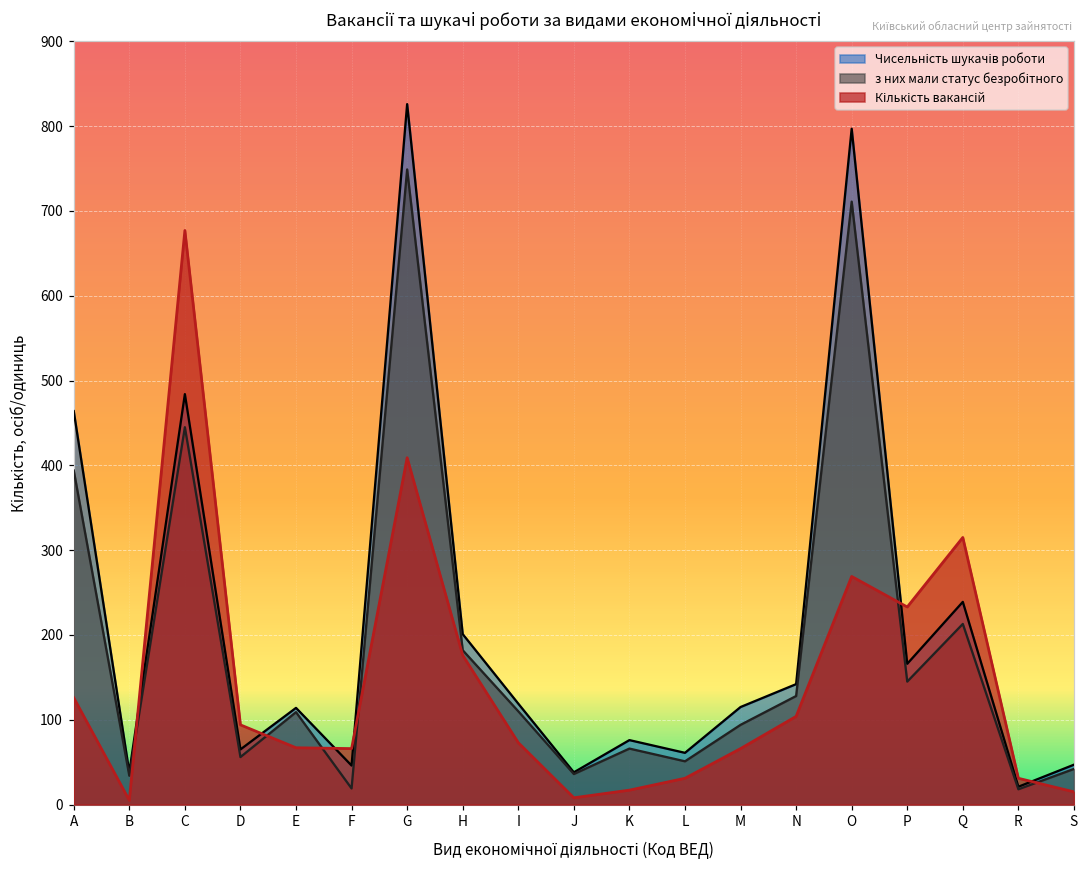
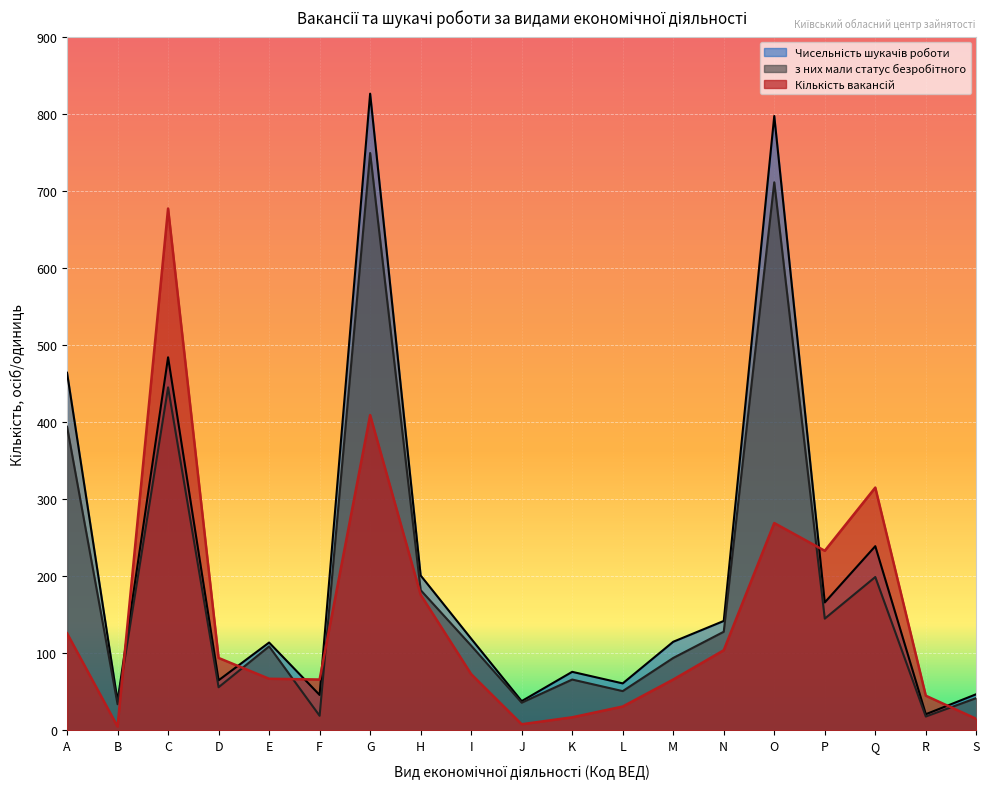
  {
    "Чисельність шукачів роботи": {
      "A": 460,
      "B": 40,
      "C": 480,
      "D": 70,
      "E": 110,
      "F": 50,
      "G": 830,
      "H": 200,
      "I": 120,
      "K": 80,
      "L": 60,
      "M": 120,
      "N": 140,
      "O": 800,
      "P": 170,
      "Q": 240,
      "S": 50
    },
    "з них мали статус безробітного": {
      "A": 390,
      "B": 30,
      "C": 450,
      "D": 60,
      "E": 110,
      "F": 20,
      "G": 750,
      "H": 180,
      "I": 110,
      "K": 70,
      "L": 50,
      "M": 90,
      "N": 130,
      "O": 710,
      "P": 150,
-     "Q": 210,
+     "Q": 200,
      "S": 40
    },
    "Кількість вакансій": {
      "A": 130,
      "B": 10,
      "C": 680,
      "D": 90,
      "E": 70,
      "F": 70,
      "G": 410,
      "H": 180,
      "I": 70,
      "J": 10,
      "K": 20,
      "L": 30,
      "M": 70,
      "N": 100,
      "O": 270,
      "P": 230,
      "Q": 320,
-     "R": 30,
+     "R": 50,
      "S": 20
    }
  }
